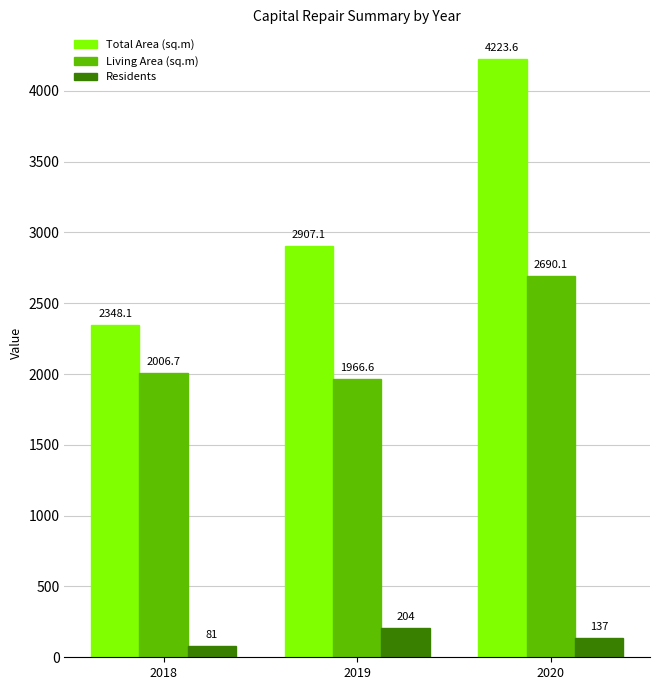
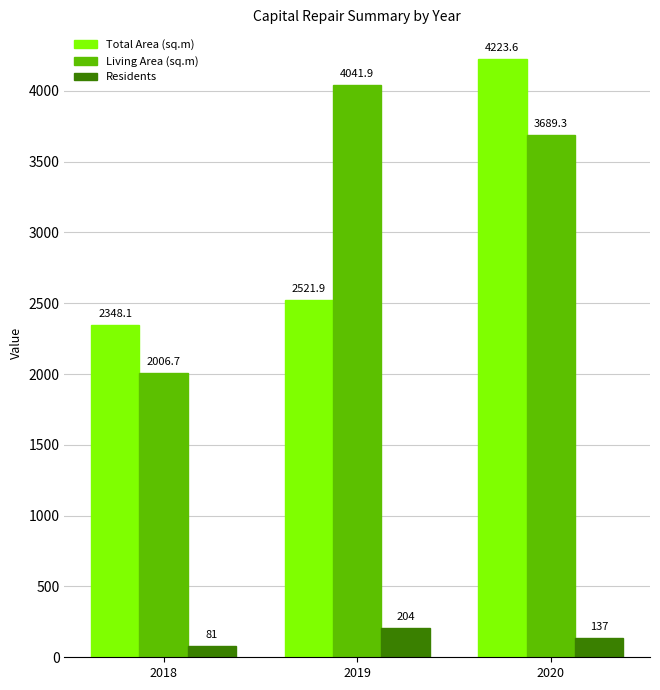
  {
    "Total Area (sq.m)": {
      "2018": 2348.1,
-     "2019": 2907.1,
+     "2019": 2521.9,
      "2020": 4223.6
    },
    "Living Area (sq.m)": {
      "2018": 2006.7,
-     "2019": 1966.6,
-     "2020": 2690.1
+     "2019": 4041.9,
+     "2020": 3689.3
    },
    "Residents": {
      "2018": 81,
      "2019": 204,
      "2020": 137
    }
  }
